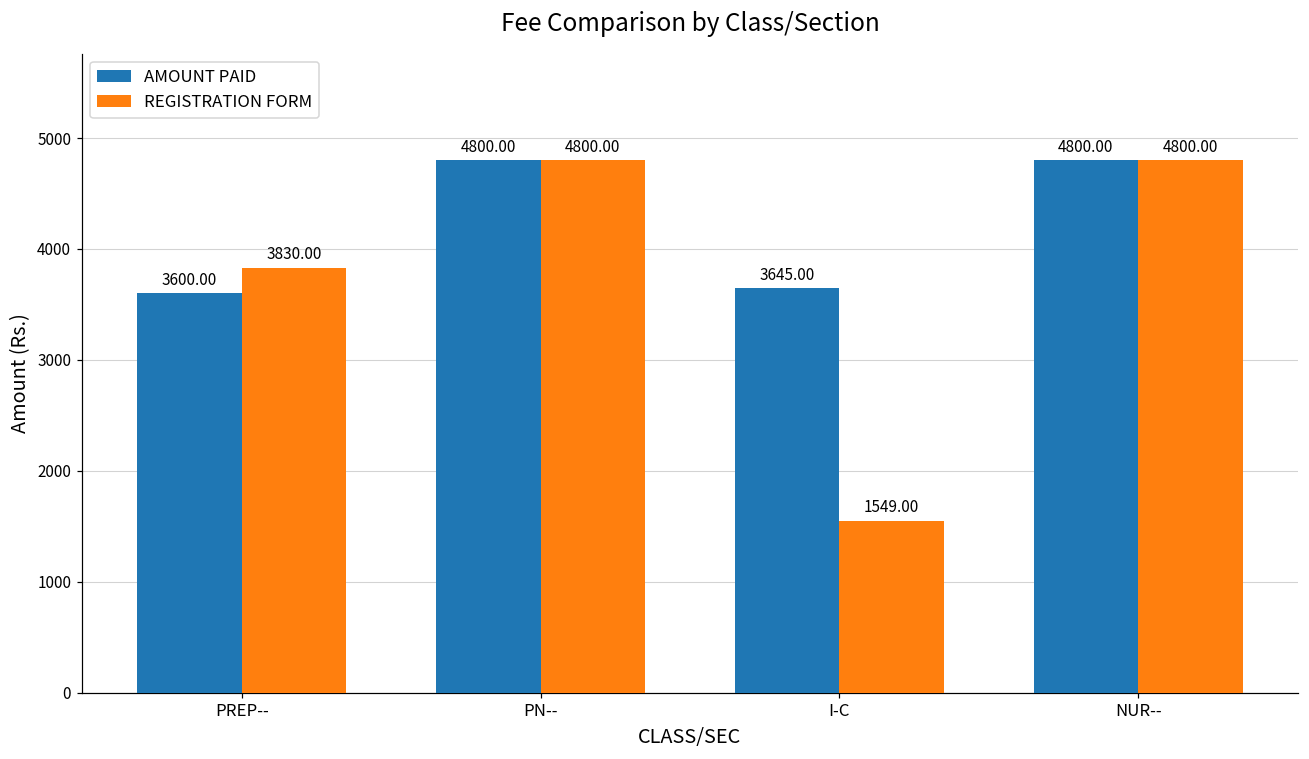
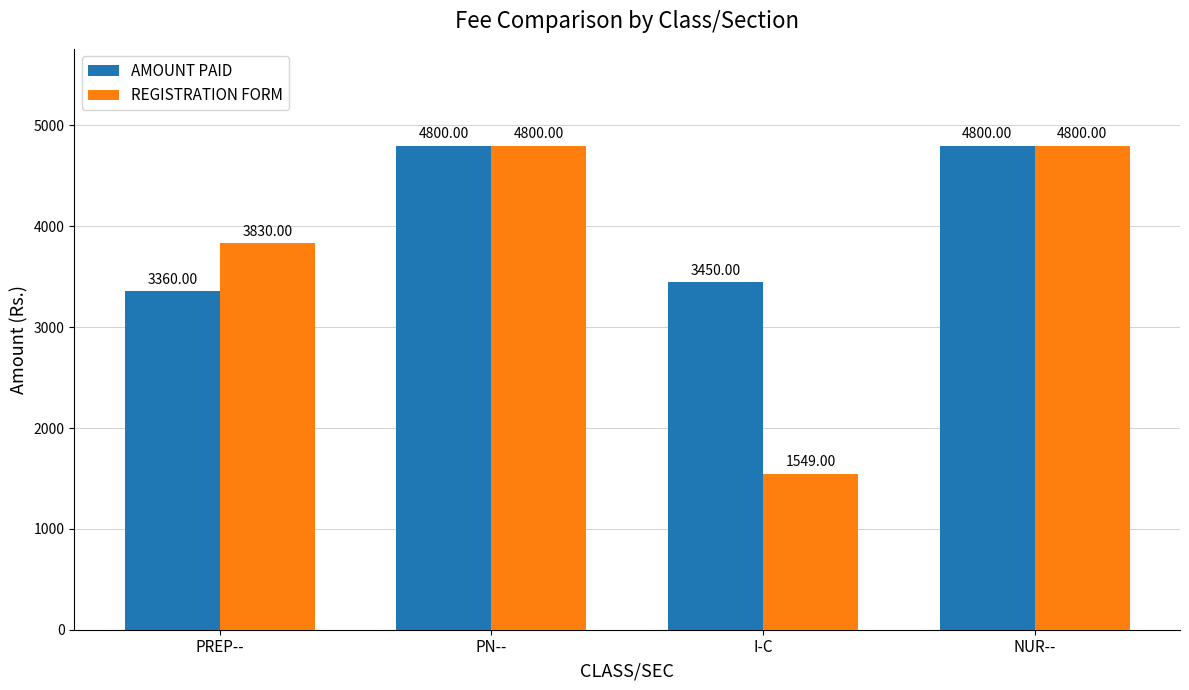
  {
    "AMOUNT PAID": {
-     "PREP--": 3600.00,
+     "PREP--": 3360.00,
      "PN--": 4800.00,
-     "I-C": 3645.00,
+     "I-C": 3450.00,
      "NUR--": 4800.00
    },
    "REGISTRATION FORM": {
      "PREP--": 3830.00,
      "PN--": 4800.00,
      "I-C": 1549.00,
      "NUR--": 4800.00
    }
  }
